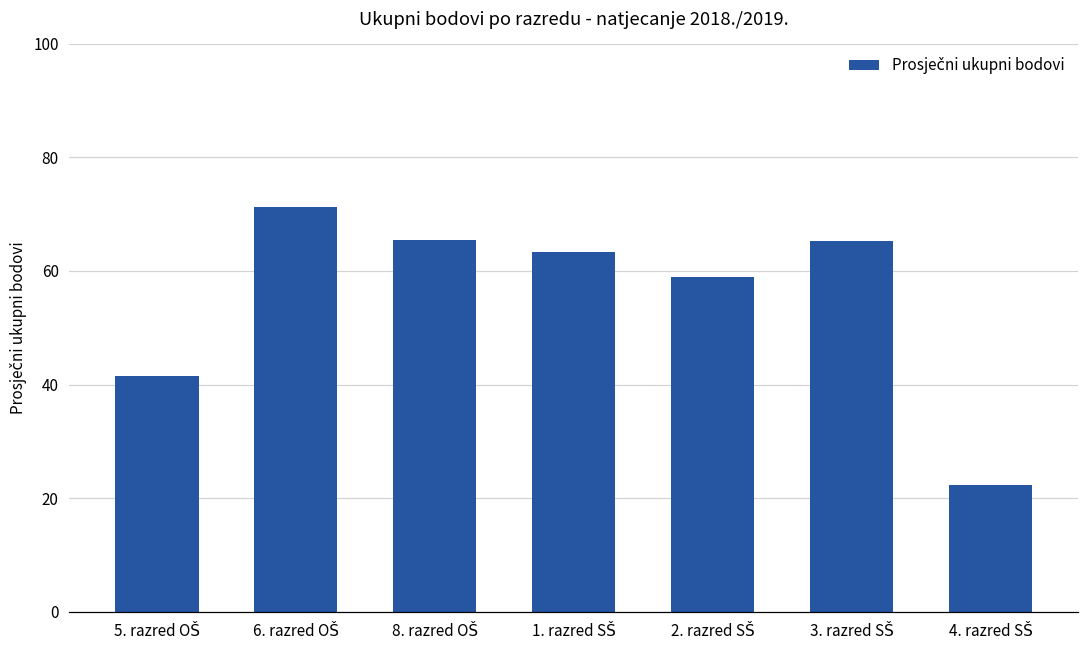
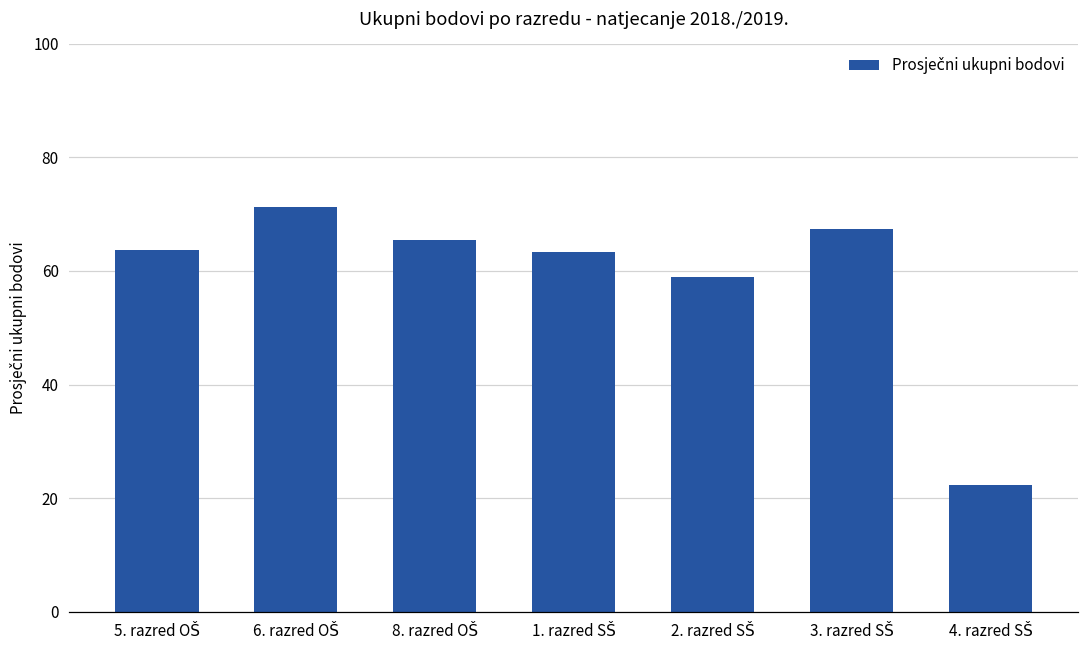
  {
-   "5. razred OŠ": 41,
+   "5. razred OŠ": 64,
    "6. razred OŠ": 71,
    "8. razred OŠ": 66,
    "1. razred SŠ": 63,
    "2. razred SŠ": 59,
-   "3. razred SŠ": 65,
+   "3. razred SŠ": 67,
    "4. razred SŠ": 22
  }
